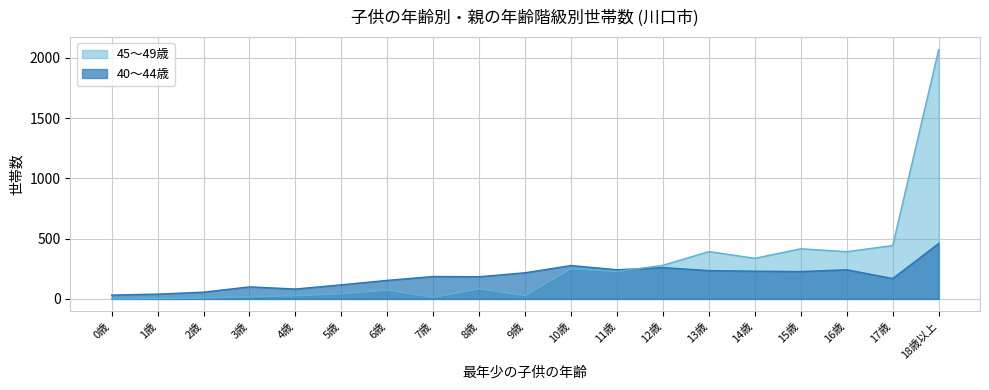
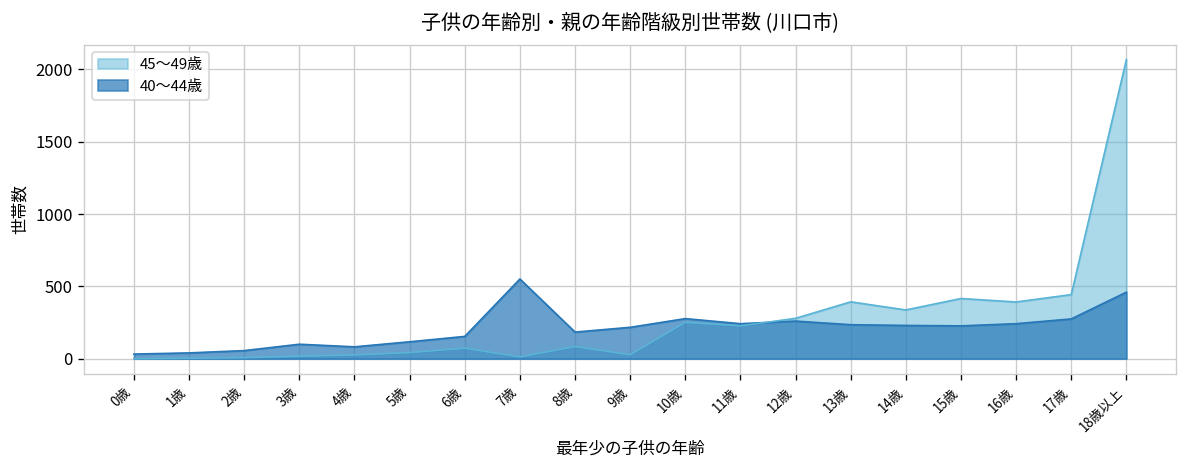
  {
    "45～49歳": {
      "0歳": 0,
      "1歳": 0,
      "2歳": 10,
      "3歳": 20,
      "4歳": 30,
      "5歳": 40,
      "6歳": 70,
      "7歳": 10,
      "8歳": 80,
      "9歳": 30,
      "10歳": 250,
      "13歳": 390,
      "14歳": 340,
      "15歳": 420,
      "16歳": 390,
      "17歳": 440,
      "18歳以上": 2070
    },
    "40～44歳": {
      "0歳": 30,
      "1歳": 40,
      "2歳": 60,
      "3歳": 100,
      "4歳": 80,
      "5歳": 120,
      "6歳": 150,
-     "7歳": 190,
+     "7歳": 550,
      "8歳": 180,
      "9歳": 220,
      "10歳": 280,
      "13歳": 240,
      "14歳": 230,
      "15歳": 230,
      "16歳": 240,
-     "17歳": 170,
+     "17歳": 280,
      "18歳以上": 460
    }
  }
